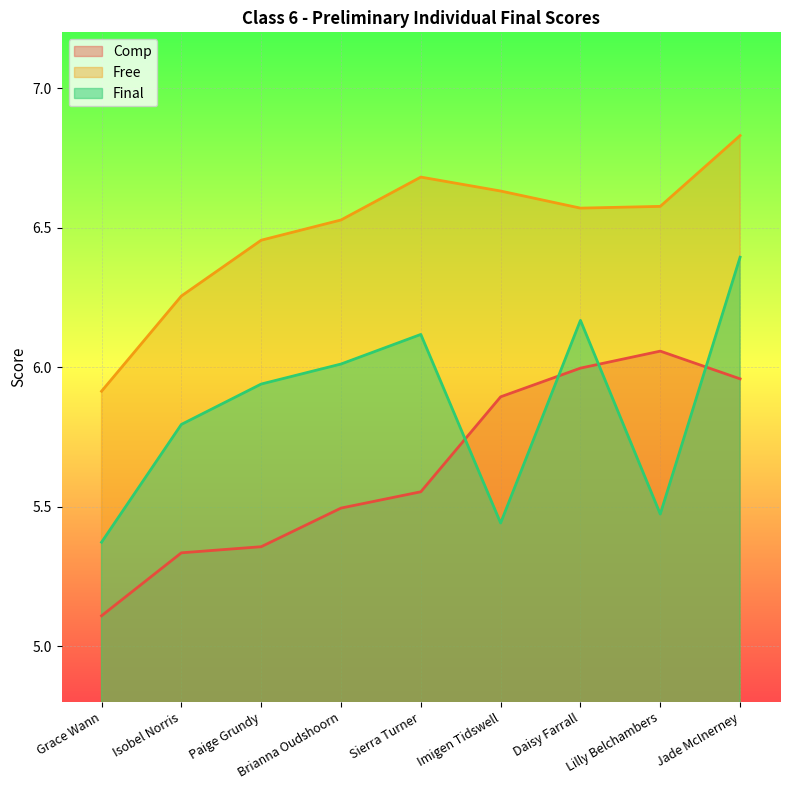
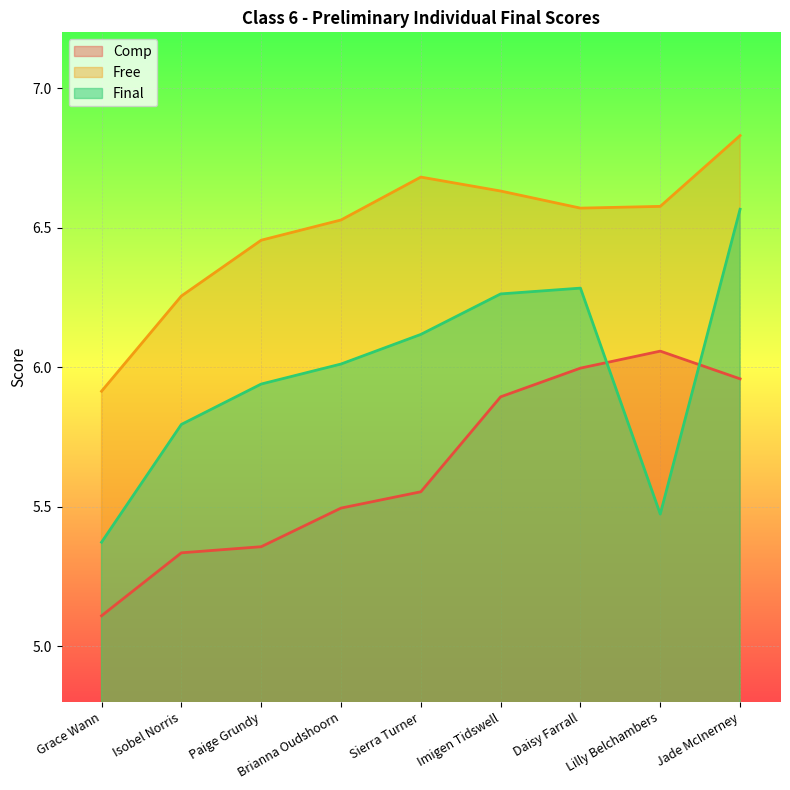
  {
    "Final": {
      "Grace Wann": 5.37,
      "Isobel Norris": 5.79,
      "Paige Grundy": 5.94,
      "Brianna Oudshoorn": 6.01,
      "Sierra Turner": 6.12,
-     "Imigen Tidswell": 5.44,
-     "Daisy Farrall": 6.17,
+     "Imigen Tidswell": 6.26,
+     "Daisy Farrall": 6.28,
      "Lilly Belchambers": 5.47,
-     "Jade McInerney": 6.39
+     "Jade McInerney": 6.57
    }
  }
